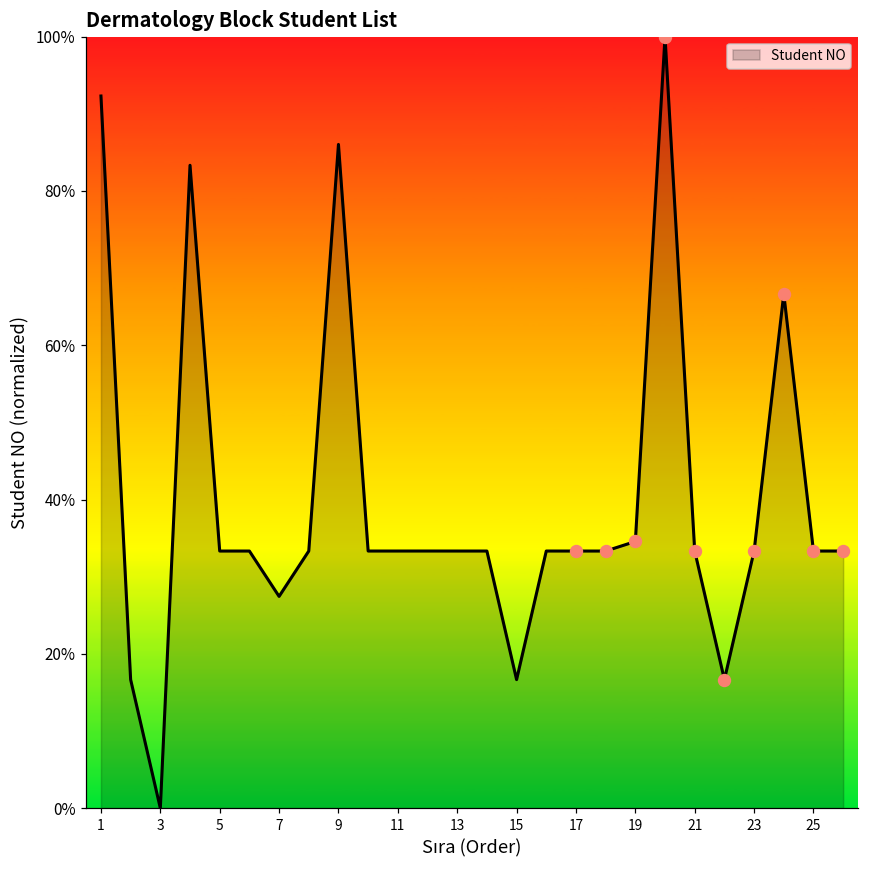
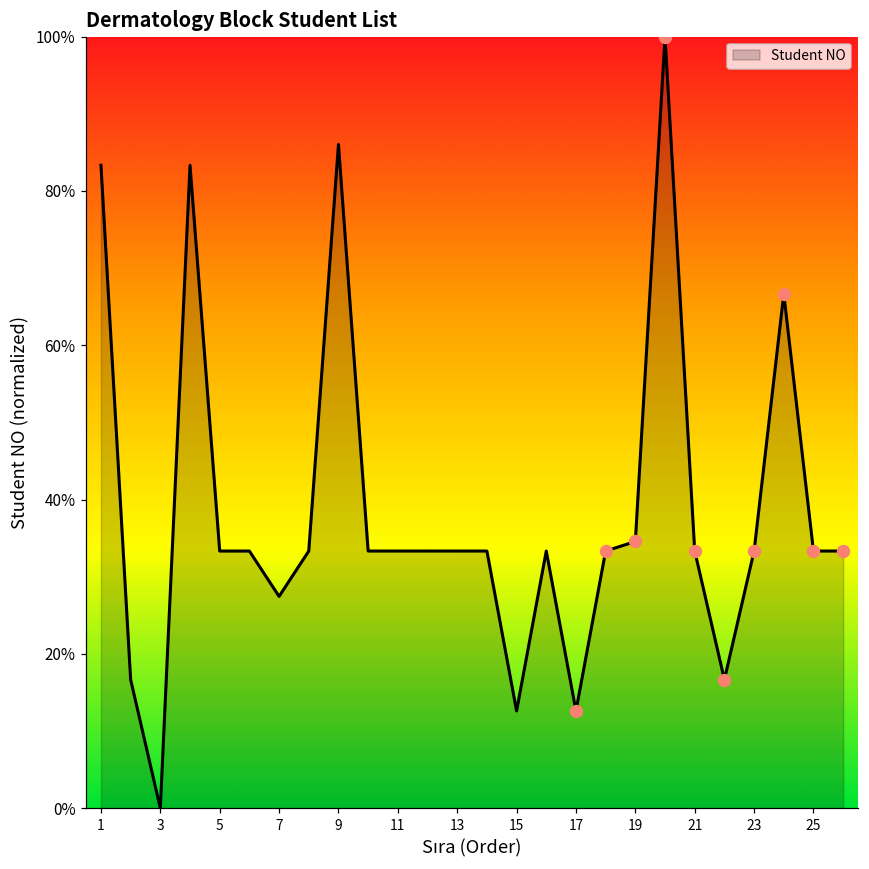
  {
    "Student NO": {
-     "1": "92%",
+     "1": "83%",
      "3": "0%",
      "5": "33%",
      "7": "27%",
      "9": "86%",
      "11": "33%",
      "13": "33%",
-     "15": "17%",
-     "17": "33%"
+     "15": "13%",
+     "17": "13%"
    }
  }
